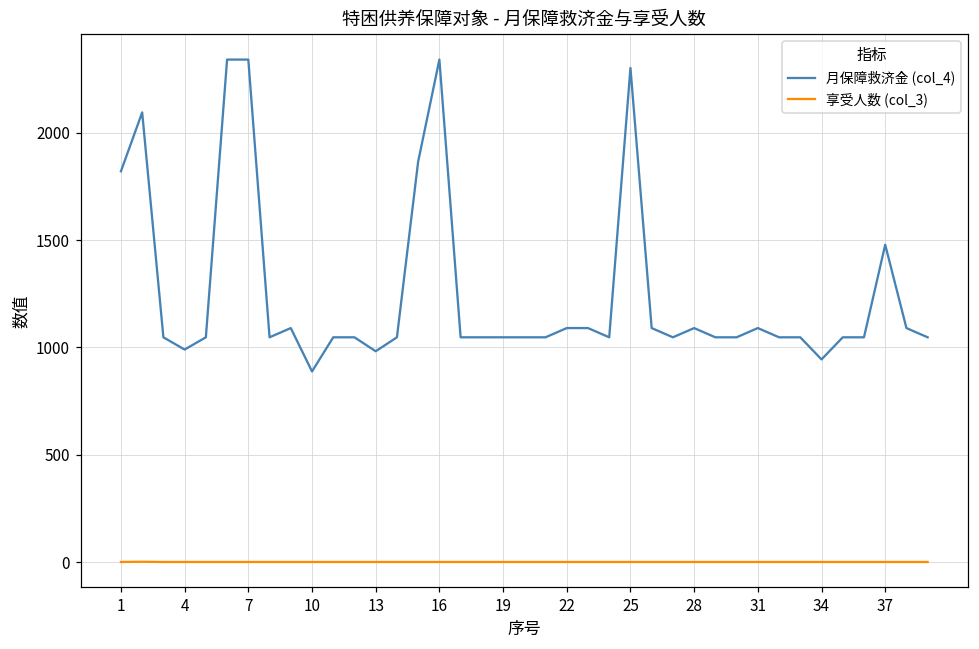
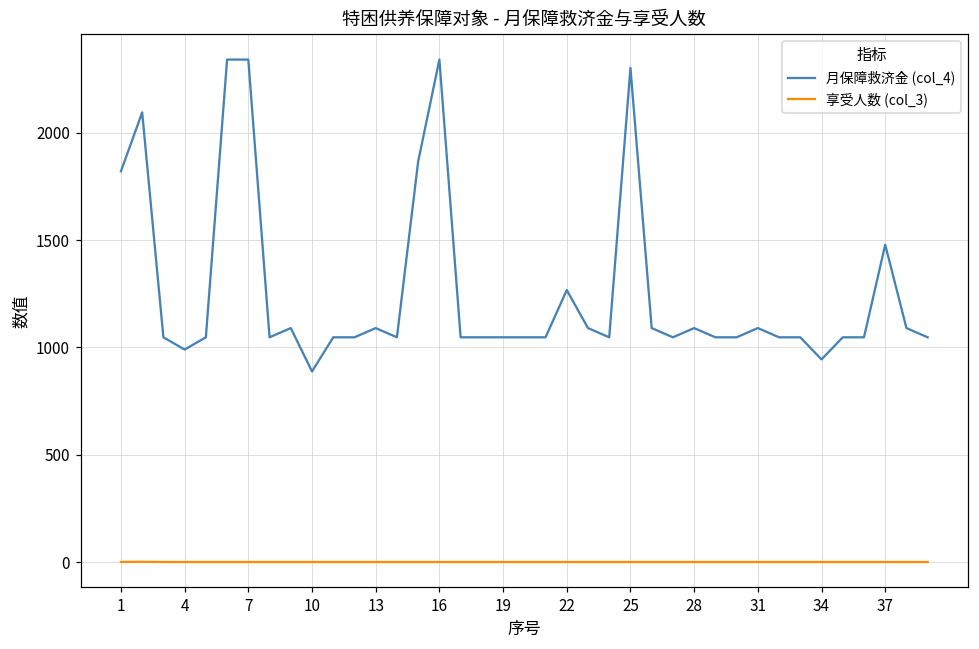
  {
    "月保障救济金 (col_4)": {
      "1": 1820,
      "4": 990,
      "7": 2340,
      "10": 890,
-     "13": 980,
+     "13": 1090,
      "16": 2340,
      "19": 1050,
-     "22": 1090,
+     "22": 1270,
      "25": 2300,
      "28": 1090,
      "31": 1090,
      "34": 940,
      "37": 1480
    },
    "享受人数 (col_3)": {
      "1": 0,
      "4": 0,
      "7": 0,
      "10": 0,
      "13": 0,
      "16": 0,
      "19": 0,
      "22": 0,
      "25": 0,
      "28": 0,
      "31": 0,
      "34": 0,
      "37": 0
    }
  }
